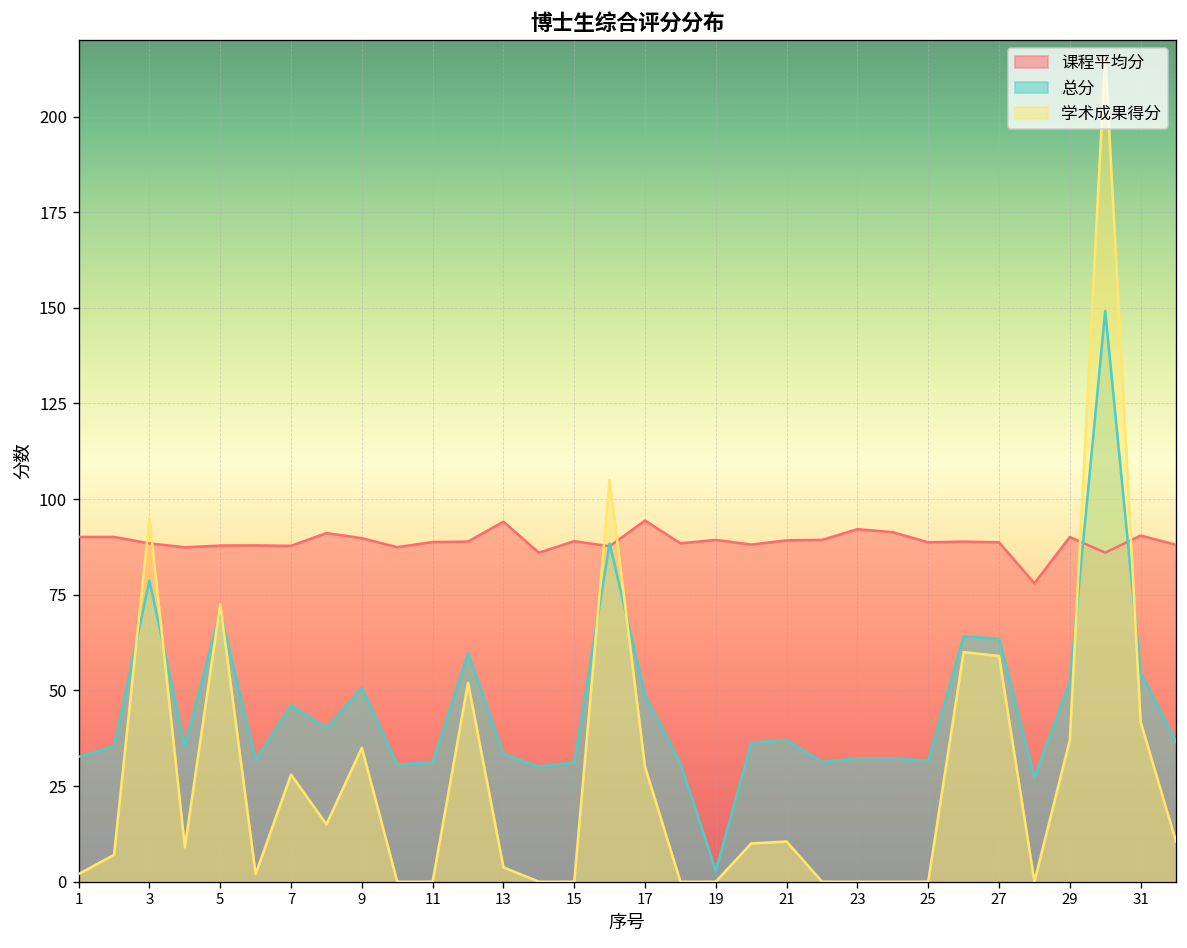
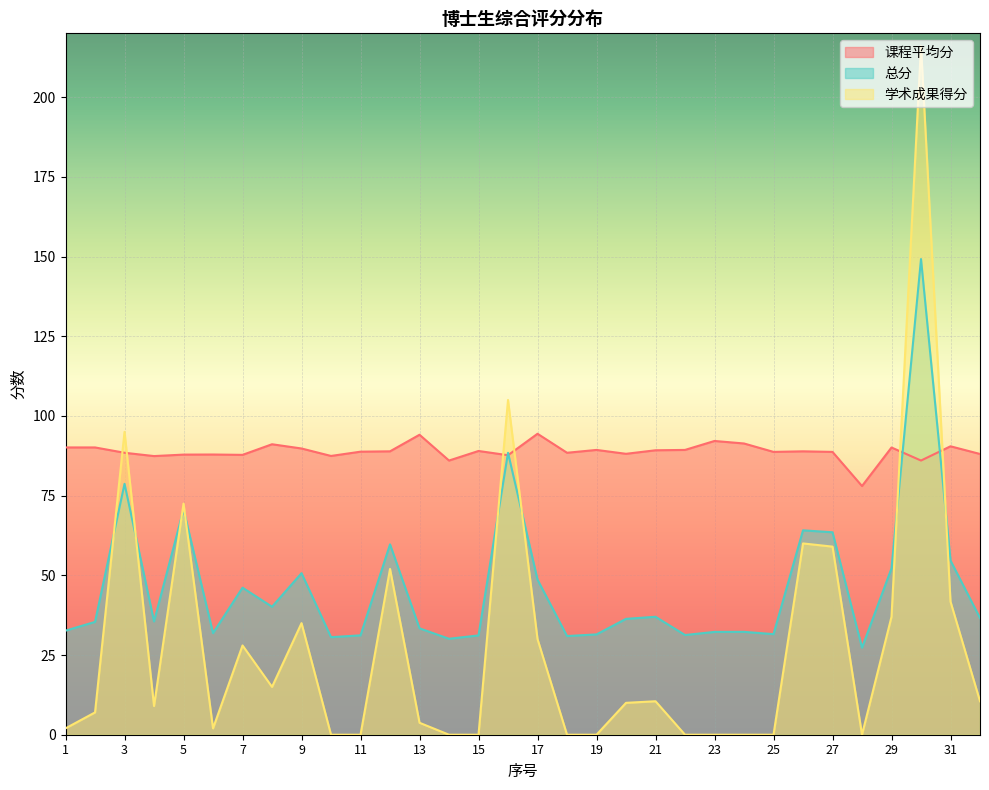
  {
    "课程平均分": {
      "1": 90,
      "3": 88,
      "5": 88,
      "7": 88,
      "9": 90,
      "11": 89,
      "13": 94,
      "15": 89,
      "17": 94,
      "19": 89,
      "21": 89,
      "23": 92,
      "25": 89,
      "27": 89,
      "29": 90,
      "31": 90
    },
    "总分": {
      "1": 33,
      "3": 79,
      "5": 71,
      "7": 46,
      "9": 51,
      "11": 31,
      "13": 33,
      "15": 31,
      "17": 49,
-     "19": 3,
+     "19": 31,
      "21": 37,
      "23": 32,
      "25": 32,
      "27": 64,
      "29": 52,
      "31": 55
    },
    "学术成果得分": {
      "1": 2,
      "3": 95,
      "5": 73,
      "7": 28,
      "9": 35,
      "11": 0,
      "13": 4,
      "15": 0,
      "17": 30,
      "19": 0,
      "21": 11,
      "23": 0,
      "25": 0,
      "27": 59,
      "29": 37,
      "31": 42
    }
  }
